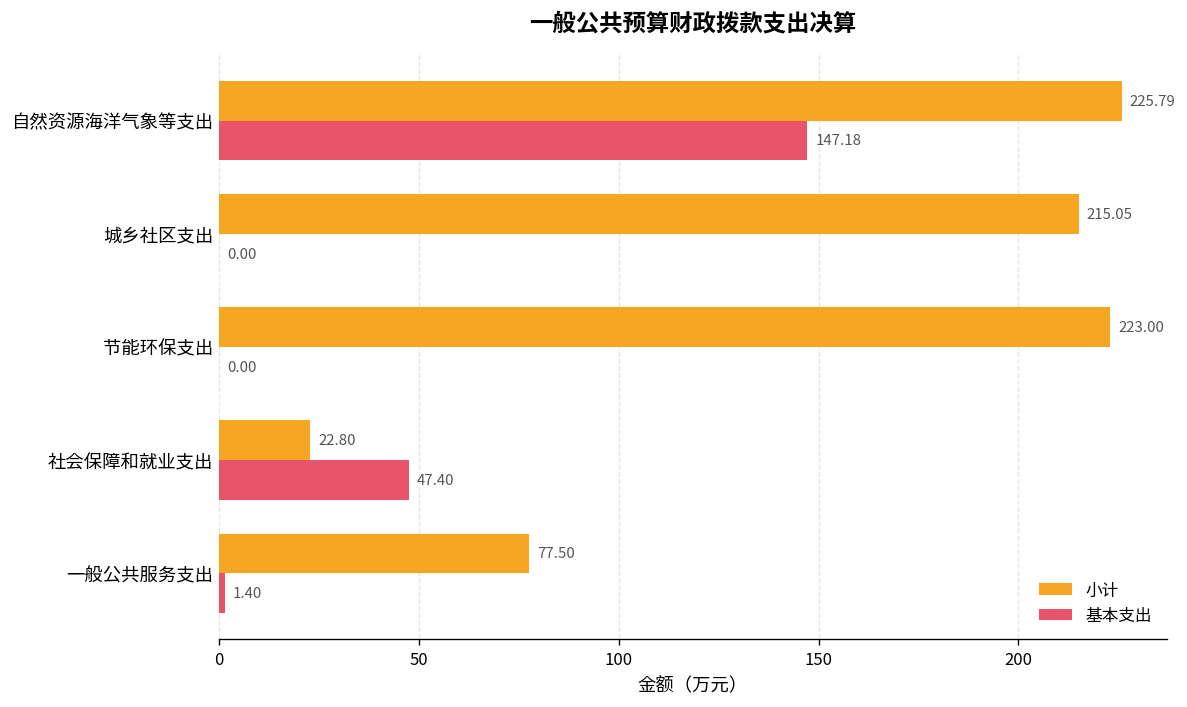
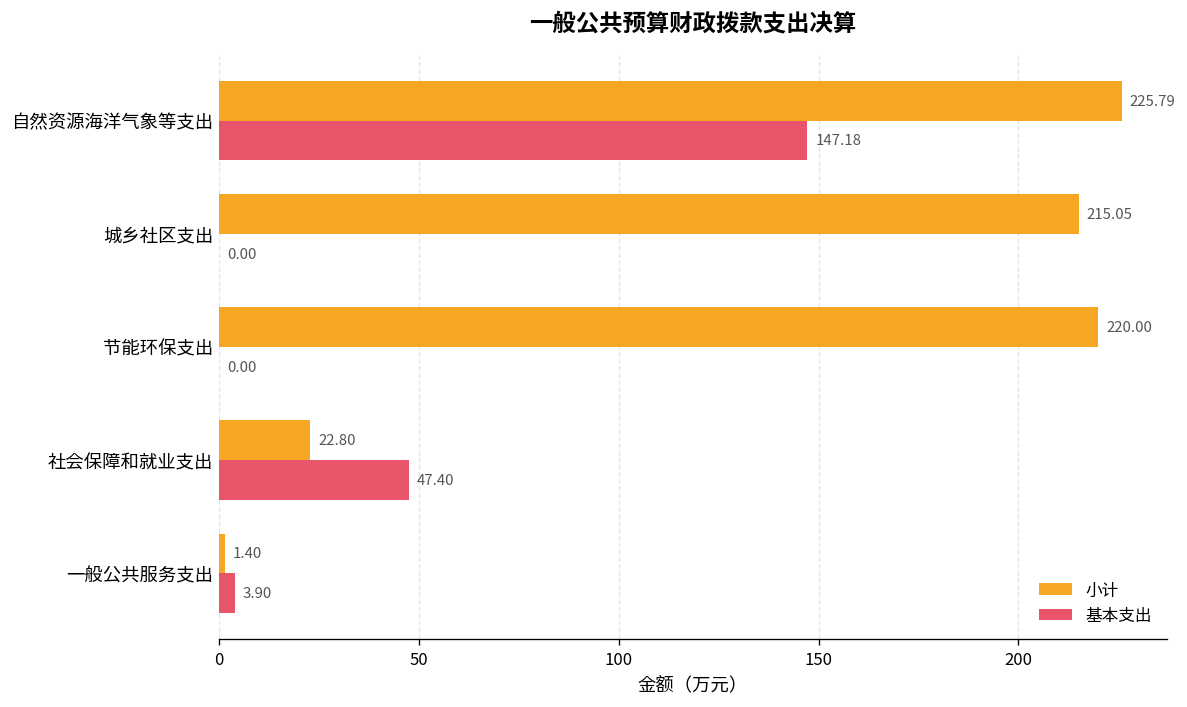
  {
    "小计": {
      "自然资源海洋气象等支出": 225.79,
      "城乡社区支出": 215.05,
-     "节能环保支出": 223.00,
+     "节能环保支出": 220.00,
      "社会保障和就业支出": 22.80,
-     "一般公共服务支出": 77.50
+     "一般公共服务支出": 1.40
    },
    "基本支出": {
      "自然资源海洋气象等支出": 147.18,
      "城乡社区支出": 0.00,
      "节能环保支出": 0.00,
      "社会保障和就业支出": 47.40,
-     "一般公共服务支出": 1.40
+     "一般公共服务支出": 3.90
    }
  }
